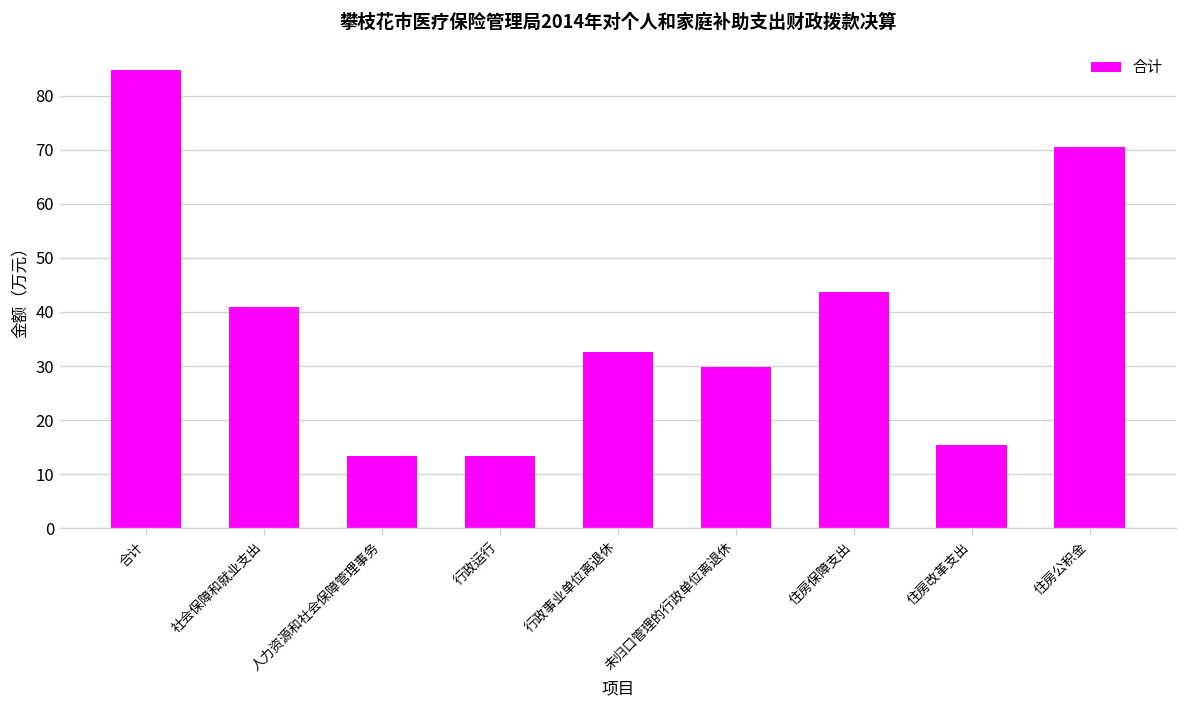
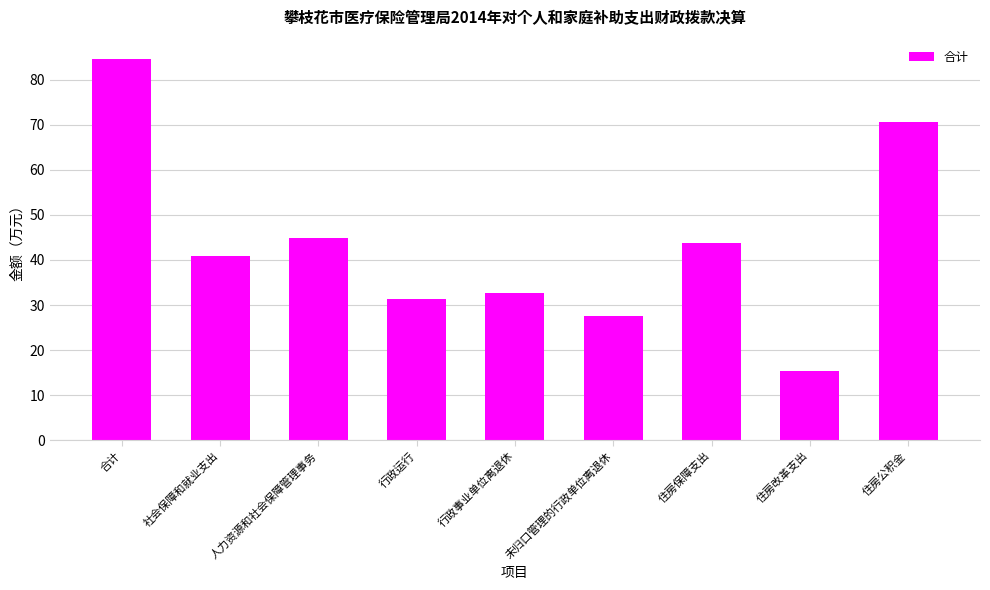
  {
    "合计": 85,
    "社会保障和就业支出": 41,
-   "人力资源和社会保障管理事务": 13,
-   "行政运行": 13,
+   "人力资源和社会保障管理事务": 45,
+   "行政运行": 31,
    "行政事业单位离退休": 33,
-   "未归口管理的行政单位离退休": 30,
+   "未归口管理的行政单位离退休": 28,
    "住房保障支出": 44,
    "住房改革支出": 15,
    "住房公积金": 71
  }
